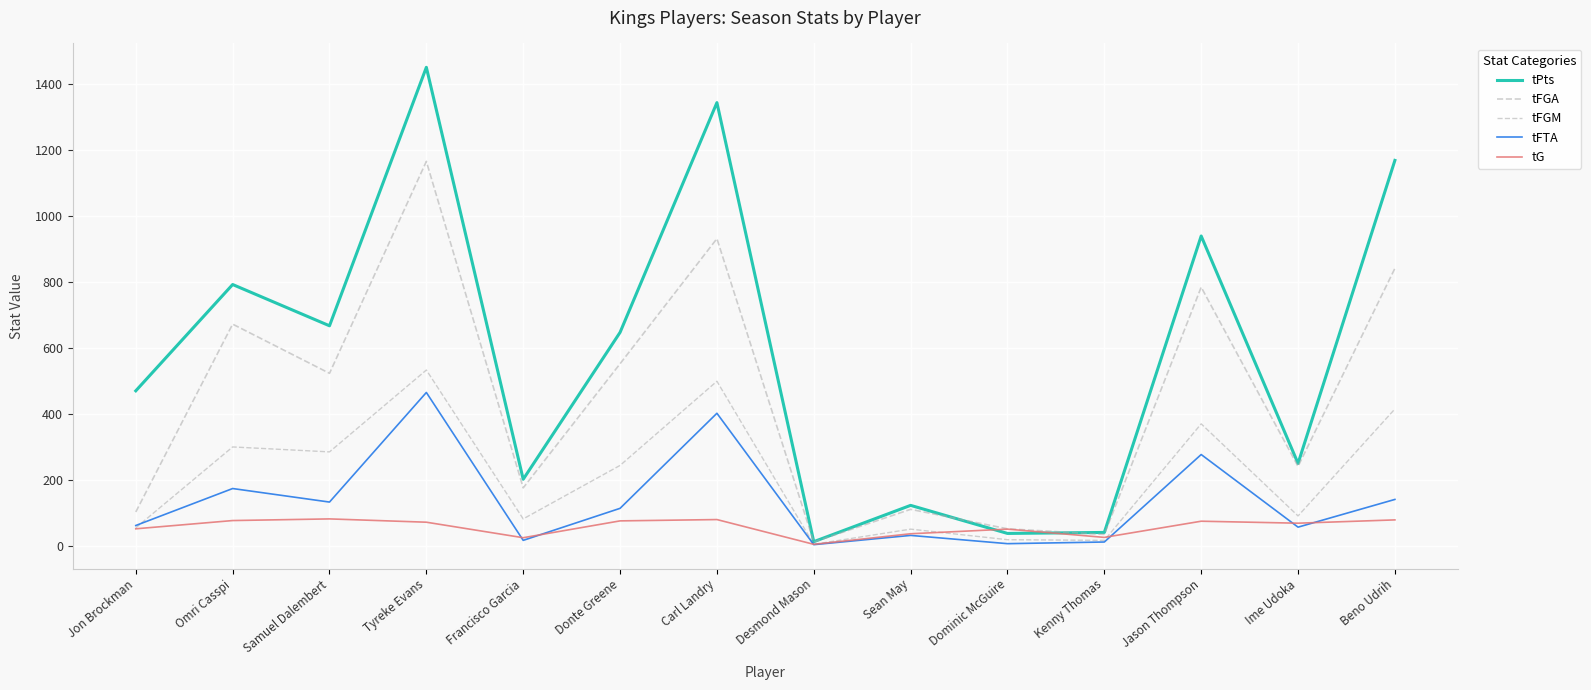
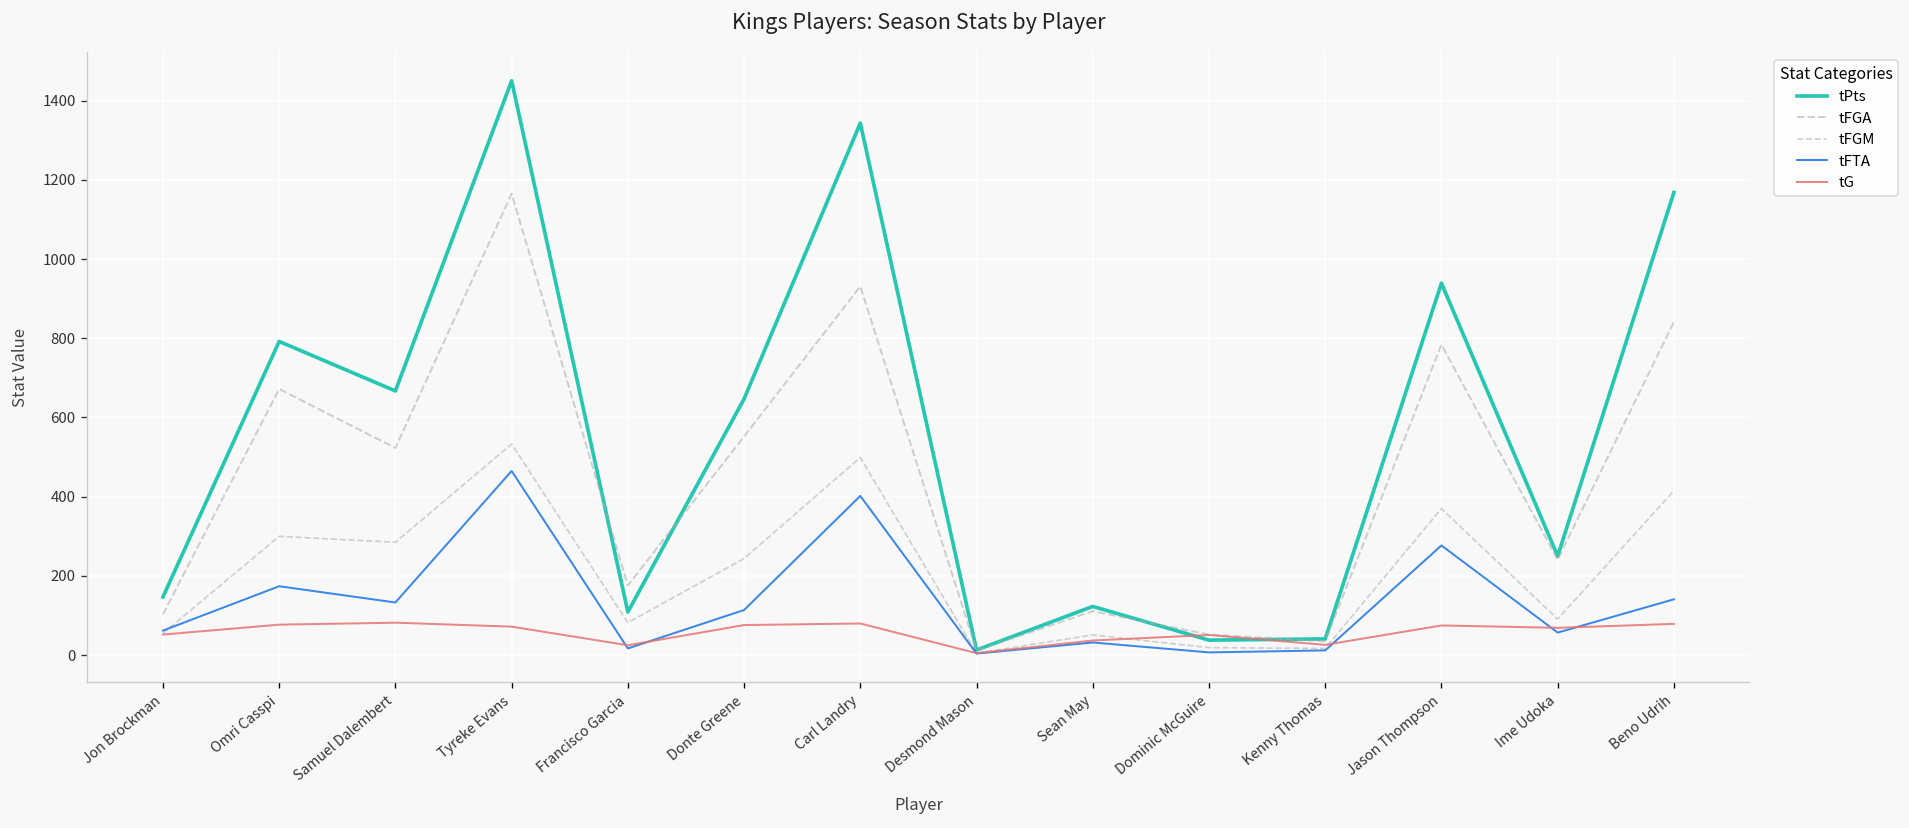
  {
    "tPts": {
-     "Jon Brockman": 470,
+     "Jon Brockman": 150,
      "Omri Casspi": 790,
      "Samuel Dalembert": 670,
      "Tyreke Evans": 1450,
-     "Francisco Garcia": 200,
+     "Francisco Garcia": 110,
      "Donte Greene": 650,
      "Carl Landry": 1340,
      "Sean May": 120,
      "Dominic McGuire": 40,
      "Jason Thompson": 940,
      "Ime Udoka": 250,
      "Beno Udrih": 1170
    },
    "tFTA": {
      "Omri Casspi": 170,
      "Samuel Dalembert": 130,
      "Tyreke Evans": 470,
      "Francisco Garcia": 20,
      "Donte Greene": 110,
      "Carl Landry": 400,
      "Dominic McGuire": 10,
      "Jason Thompson": 280,
      "Ime Udoka": 60,
      "Beno Udrih": 140
    },
    "tG": {
      "Omri Casspi": 80,
      "Samuel Dalembert": 80,
      "Tyreke Evans": 70,
      "Francisco Garcia": 30,
      "Donte Greene": 80,
      "Carl Landry": 80,
      "Kenny Thomas": 30,
      "Jason Thompson": 80,
      "Ime Udoka": 70,
      "Beno Udrih": 80
    }
  }
